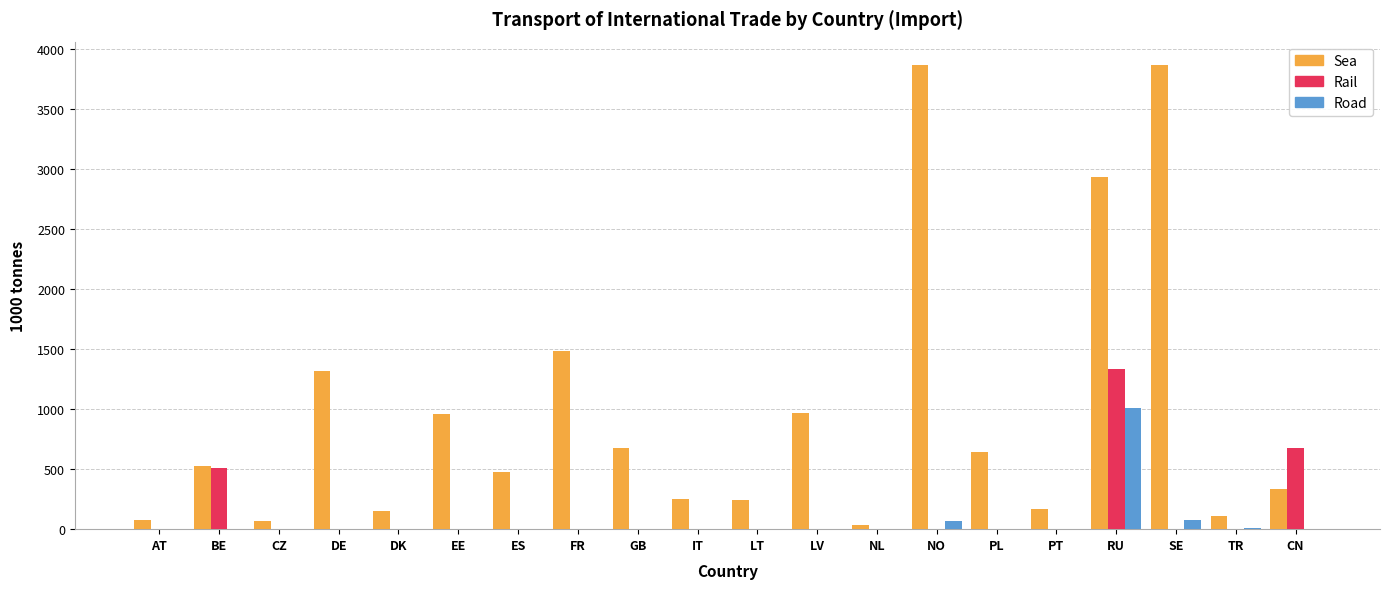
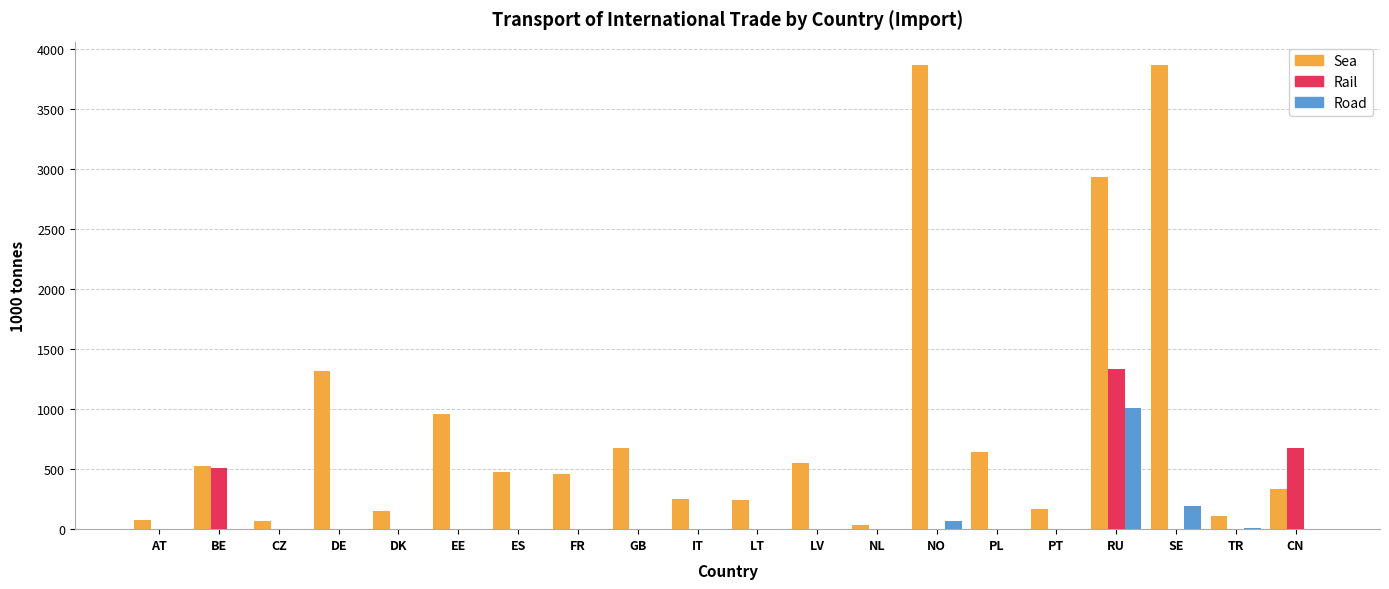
  {
    "Sea": {
      "AT": 80,
      "BE": 520,
      "CZ": 70,
      "DE": 1320,
      "DK": 150,
      "EE": 960,
      "ES": 480,
-     "FR": 1480,
+     "FR": 460,
      "GB": 680,
      "IT": 260,
      "LT": 240,
-     "LV": 970,
+     "LV": 550,
      "NL": 40,
      "NO": 3870,
      "PL": 650,
      "PT": 170,
      "RU": 2930,
      "SE": 3870,
      "TR": 110,
      "CN": 340
    },
    "Rail": {
      "AT": 0,
      "BE": 510,
      "CZ": 0,
      "DE": 0,
      "DK": 0,
      "EE": 0,
      "ES": 0,
      "FR": 0,
      "GB": 0,
      "IT": 0,
      "LT": 0,
      "LV": 0,
      "NL": 0,
      "NO": 0,
      "PL": 0,
      "PT": 0,
      "RU": 1340,
      "SE": 0,
      "TR": 0,
      "CN": 680
    },
    "Road": {
      "AT": 0,
      "BE": 0,
      "CZ": 0,
      "DE": 0,
      "DK": 0,
      "EE": 0,
      "ES": 0,
      "FR": 0,
      "IT": 0,
      "LT": 0,
      "LV": 0,
      "NL": 0,
      "NO": 70,
      "PL": 0,
      "PT": 0,
      "RU": 1010,
-     "SE": 80
+     "SE": 190
    }
  }
